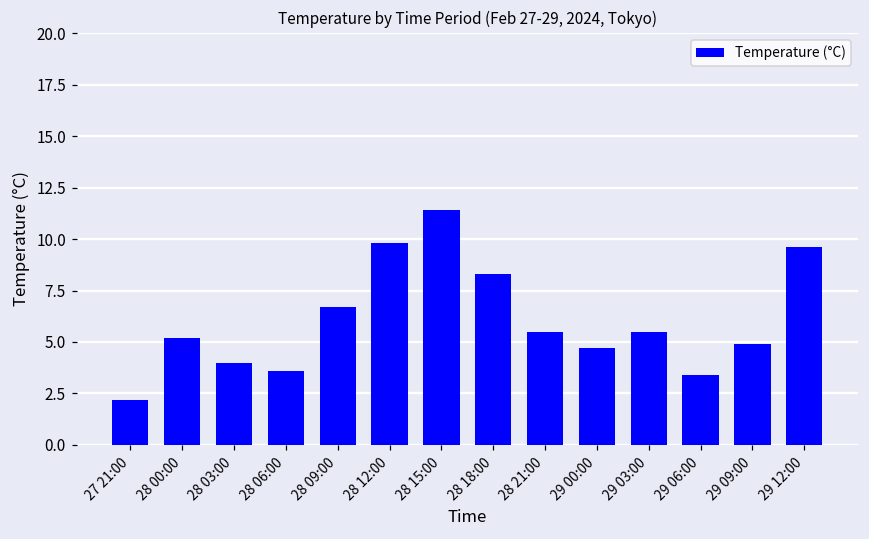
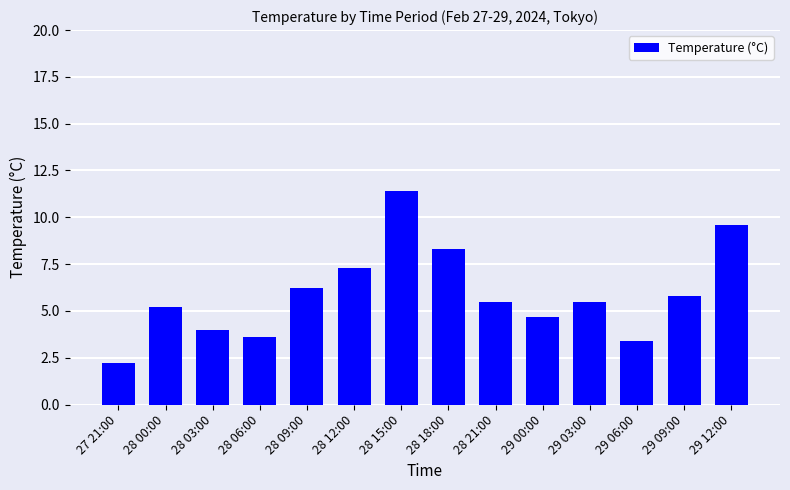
  {
    "27 21:00": 2.2,
    "28 00:00": 5.2,
    "28 03:00": 4.0,
    "28 06:00": 3.6,
-   "28 09:00": 6.7,
-   "28 12:00": 9.8,
+   "28 09:00": 6.2,
+   "28 12:00": 7.3,
    "28 15:00": 11.4,
    "28 18:00": 8.3,
    "28 21:00": 5.5,
    "29 00:00": 4.7,
    "29 03:00": 5.5,
    "29 06:00": 3.4,
-   "29 09:00": 4.9,
+   "29 09:00": 5.8,
    "29 12:00": 9.6
  }
